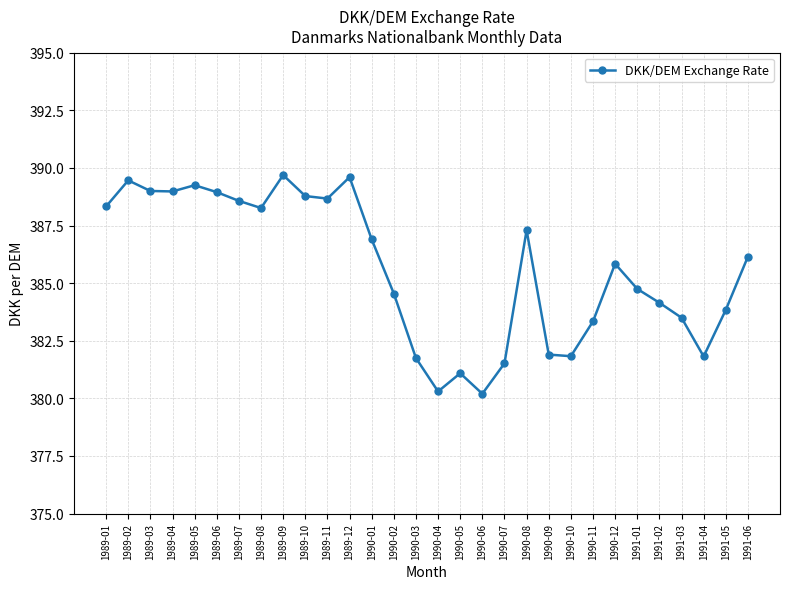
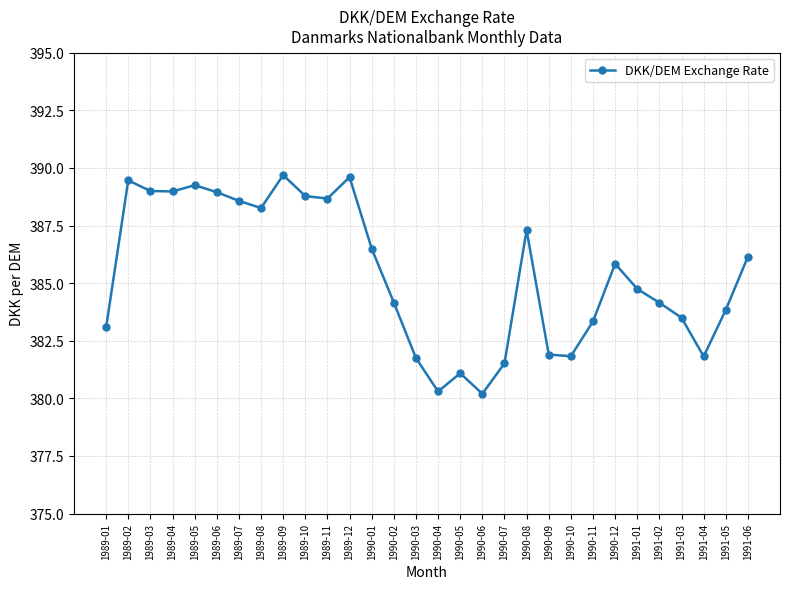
  {
-   "1989-01": 388.3,
+   "1989-01": 383.1,
    "1989-02": 389.5,
    "1989-03": 389.0,
    "1989-04": 389.0,
    "1989-05": 389.3,
    "1989-06": 389.0,
    "1989-07": 388.6,
    "1989-08": 388.3,
    "1989-09": 389.7,
    "1989-10": 388.8,
    "1989-11": 388.7,
    "1989-12": 389.6,
-   "1990-01": 386.9,
-   "1990-02": 384.6,
+   "1990-01": 386.5,
+   "1990-02": 384.2,
    "1990-03": 381.8,
    "1990-04": 380.3,
    "1990-05": 381.1,
    "1990-06": 380.2,
    "1990-07": 381.5,
    "1990-08": 387.3,
    "1990-09": 381.9,
    "1990-10": 381.8,
    "1990-11": 383.3,
    "1990-12": 385.8,
    "1991-01": 384.8,
    "1991-02": 384.2,
    "1991-03": 383.5,
    "1991-04": 381.8,
    "1991-05": 383.8,
    "1991-06": 386.2
  }
